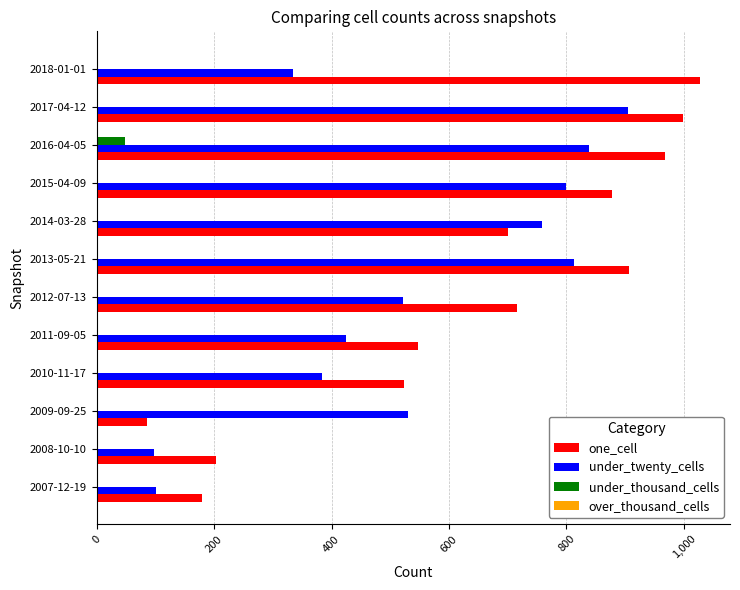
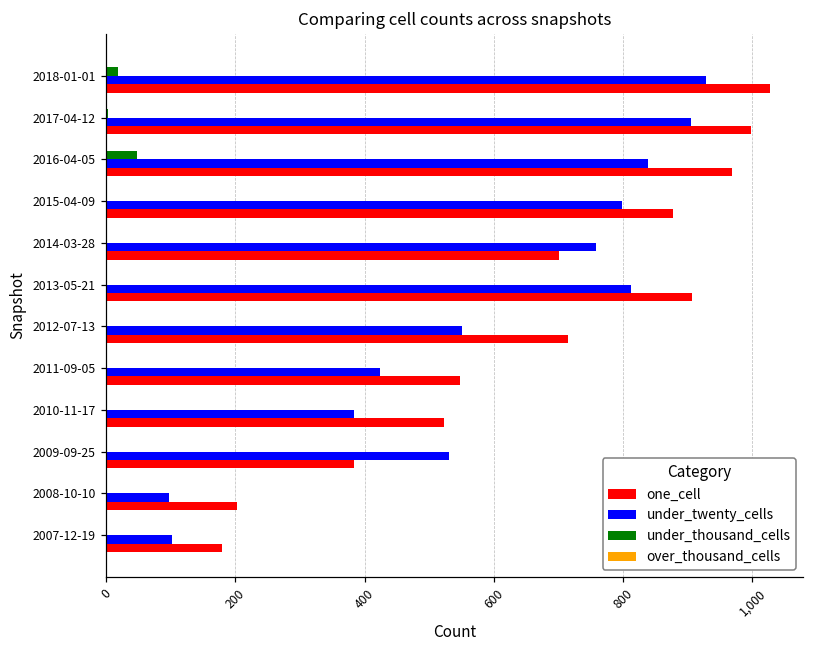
  {
    "one_cell": {
      "2018-01-01": "1,030",
      "2017-04-12": "1,000",
      "2016-04-05": "970",
      "2015-04-09": "880",
      "2014-03-28": "700",
      "2013-05-21": "910",
      "2012-07-13": "720",
      "2011-09-05": "550",
      "2010-11-17": "520",
-     "2009-09-25": "90",
+     "2009-09-25": "380",
      "2008-10-10": "200",
      "2007-12-19": "180"
    },
    "under_twenty_cells": {
-     "2018-01-01": "340",
+     "2018-01-01": "930",
      "2017-04-12": "910",
      "2016-04-05": "840",
      "2015-04-09": "800",
      "2014-03-28": "760",
      "2013-05-21": "810",
-     "2012-07-13": "520",
+     "2012-07-13": "550",
      "2011-09-05": "420",
      "2010-11-17": "380",
      "2009-09-25": "530",
      "2008-10-10": "100",
      "2007-12-19": "100"
    },
    "under_thousand_cells": {
-     "2018-01-01": "0",
+     "2018-01-01": "20",
      "2016-04-05": "50",
      "2013-05-21": "0",
      "2012-07-13": "0",
      "2011-09-05": "0",
      "2010-11-17": "0",
      "2009-09-25": "0",
      "2008-10-10": "0",
      "2007-12-19": "0"
    },
    "over_thousand_cells": {
      "2018-01-01": "0",
      "2017-04-12": "0",
      "2016-04-05": "0",
      "2015-04-09": "0",
      "2014-03-28": "0",
      "2013-05-21": "0",
      "2012-07-13": "0",
      "2011-09-05": "0",
      "2010-11-17": "0",
      "2009-09-25": "0",
      "2008-10-10": "0",
      "2007-12-19": "0"
    }
  }
